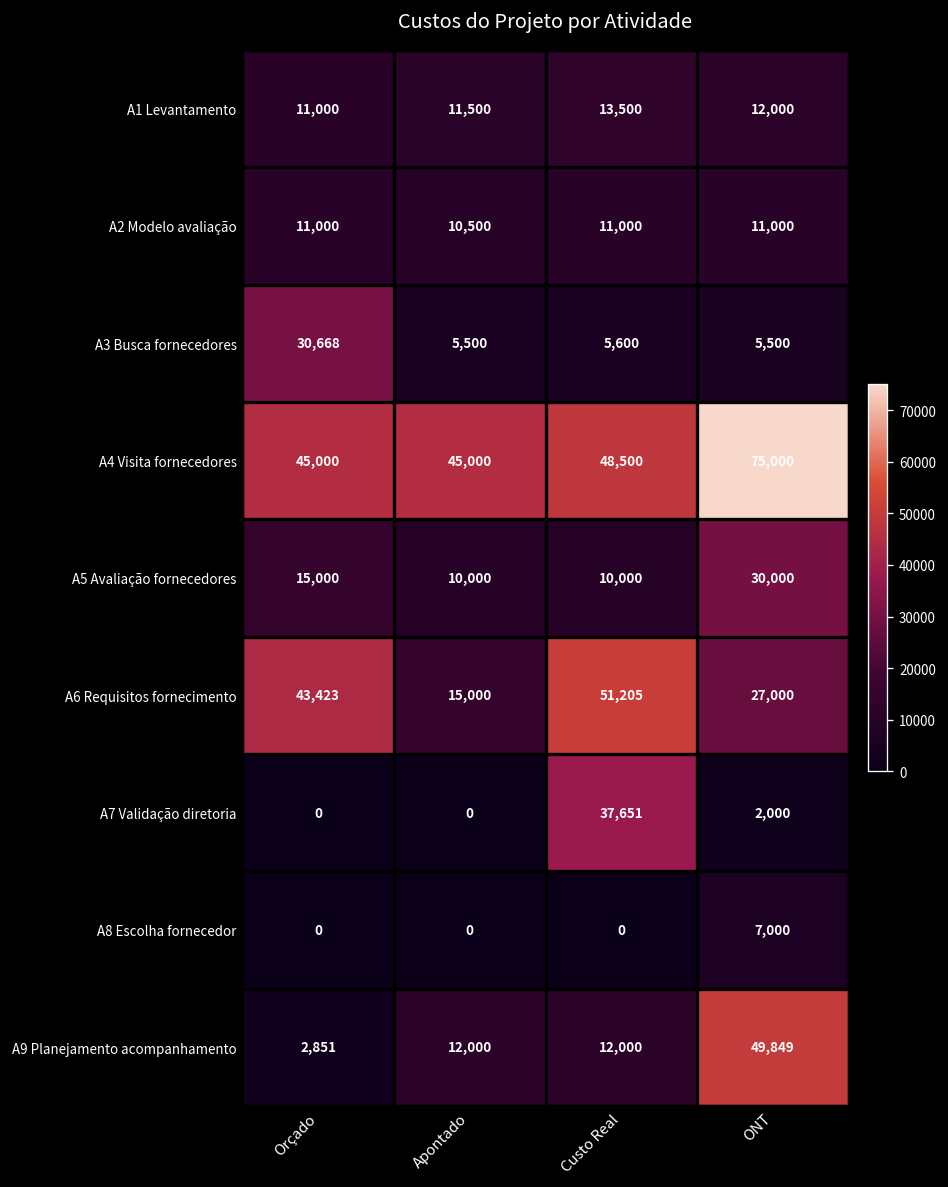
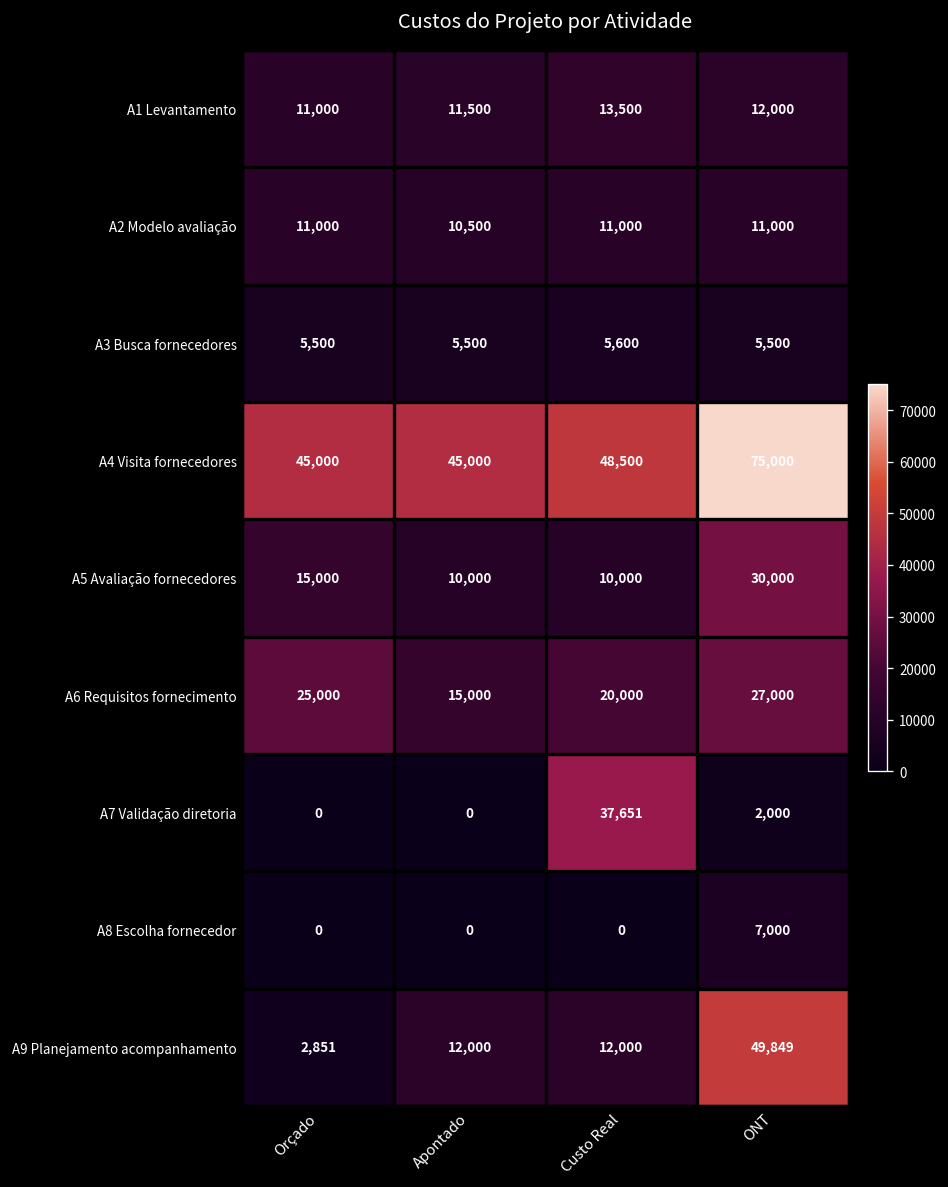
  {
    "A1 Levantamento": {
      "Orçado": "11,000",
      "Apontado": "11,500",
      "Custo Real": "13,500",
      "ONT": "12,000"
    },
    "A2 Modelo avaliação": {
      "Orçado": "11,000",
      "Apontado": "10,500",
      "Custo Real": "11,000",
      "ONT": "11,000"
    },
    "A3 Busca fornecedores": {
-     "Orçado": "30,668",
+     "Orçado": "5,500",
      "Apontado": "5,500",
      "Custo Real": "5,600",
      "ONT": "5,500"
    },
    "A4 Visita fornecedores": {
      "Orçado": "45,000",
      "Apontado": "45,000",
      "Custo Real": "48,500",
      "ONT": "75,000"
    },
    "A5 Avaliação fornecedores": {
      "Orçado": "15,000",
      "Apontado": "10,000",
      "Custo Real": "10,000",
      "ONT": "30,000"
    },
    "A6 Requisitos fornecimento": {
-     "Orçado": "43,423",
+     "Orçado": "25,000",
      "Apontado": "15,000",
-     "Custo Real": "51,205",
+     "Custo Real": "20,000",
      "ONT": "27,000"
    },
    "A7 Validação diretoria": {
      "Orçado": "0",
      "Apontado": "0",
      "Custo Real": "37,651",
      "ONT": "2,000"
    },
    "A8 Escolha fornecedor": {
      "Orçado": "0",
      "Apontado": "0",
      "Custo Real": "0",
      "ONT": "7,000"
    },
    "A9 Planejamento acompanhamento": {
      "Orçado": "2,851",
      "Apontado": "12,000",
      "Custo Real": "12,000",
      "ONT": "49,849"
    }
  }
